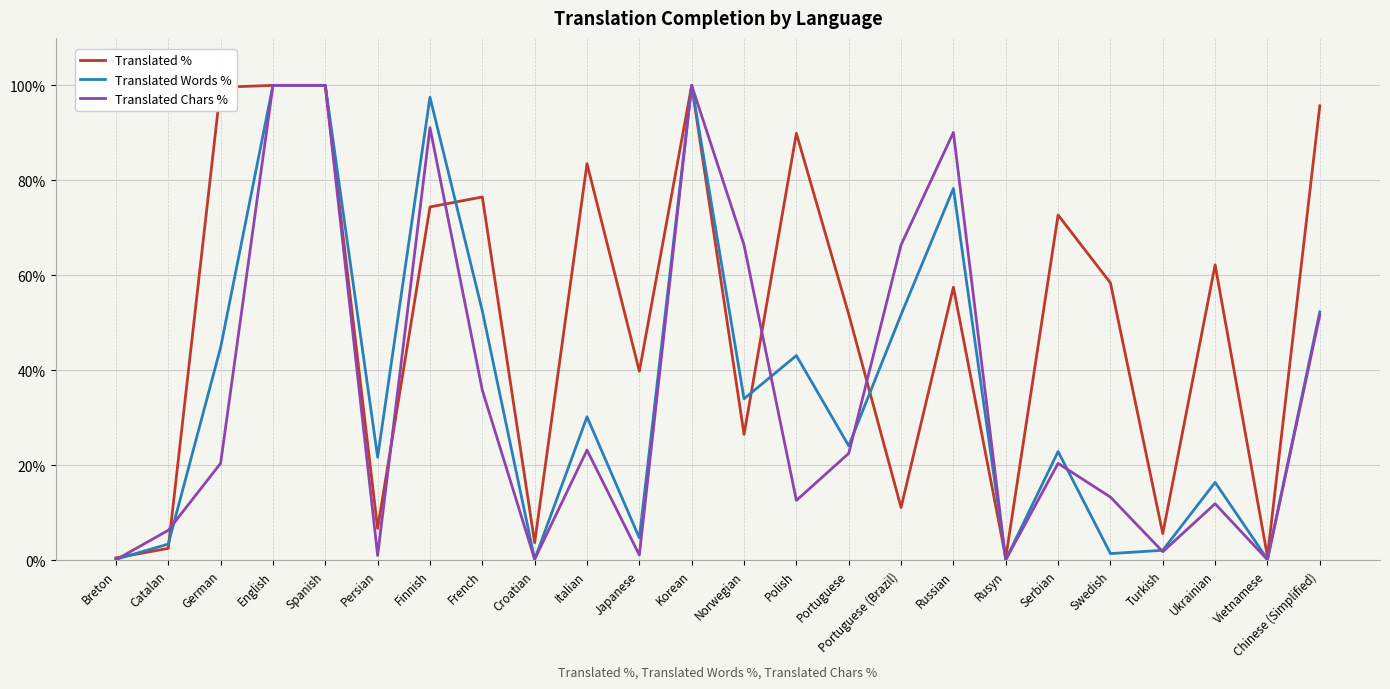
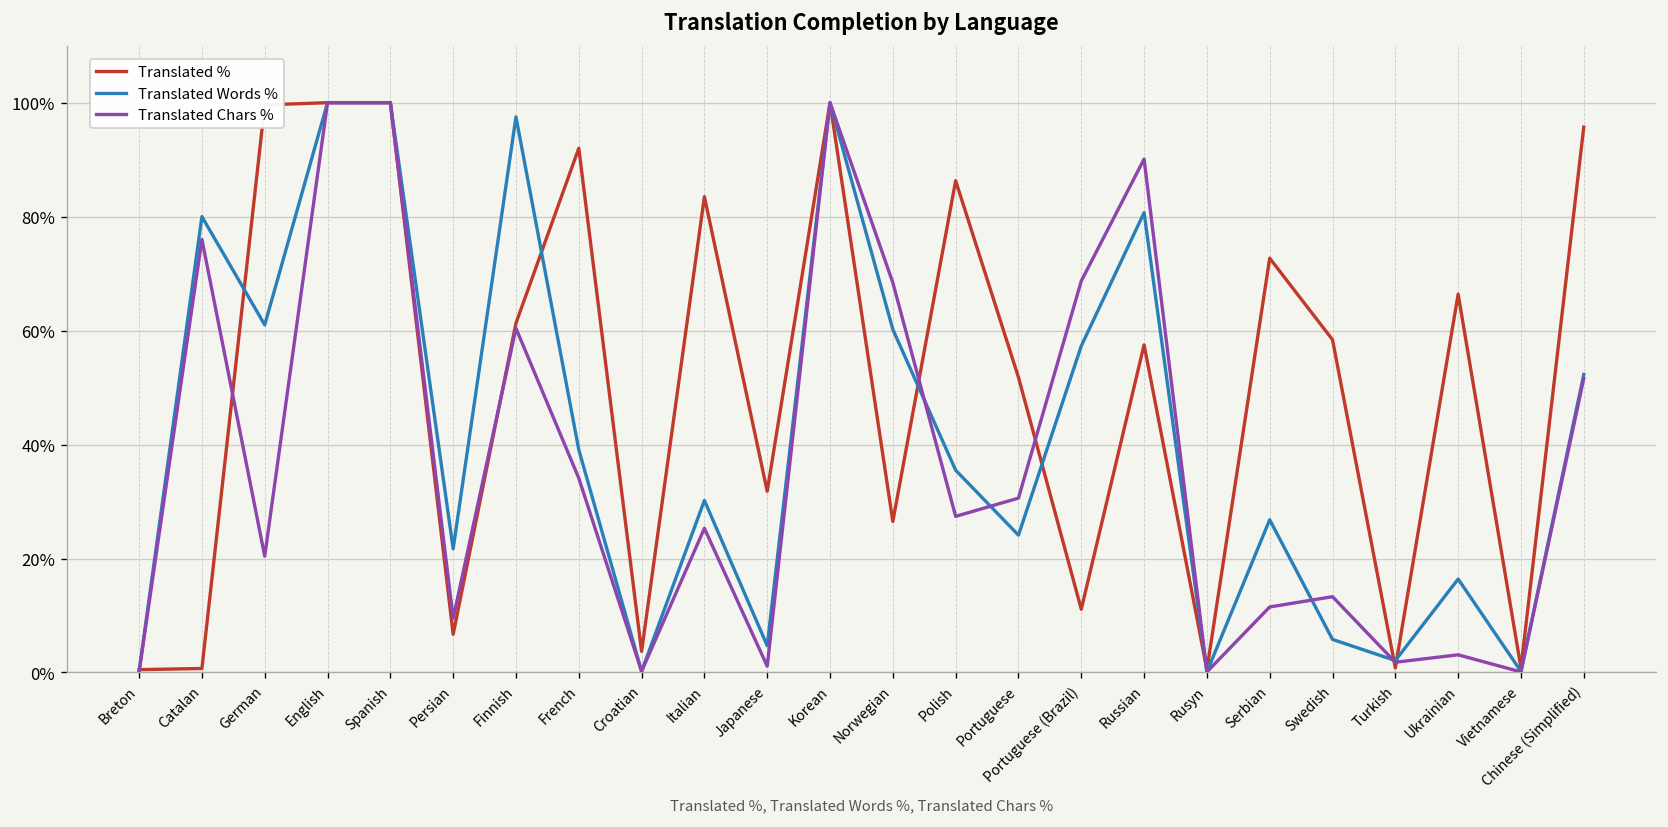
  {
    "Translated %": {
-     "Catalan": "3%",
+     "Catalan": "1%",
      "Persian": "7%",
-     "Finnish": "74%",
-     "French": "77%",
+     "Finnish": "61%",
+     "French": "92%",
      "Croatian": "4%",
      "Italian": "84%",
-     "Japanese": "40%",
+     "Japanese": "32%",
      "Norwegian": "27%",
-     "Polish": "90%",
+     "Polish": "86%",
      "Portuguese": "52%",
      "Portuguese (Brazil)": "11%",
      "Russian": "58%",
      "Serbian": "73%",
      "Swedish": "58%",
-     "Turkish": "6%",
-     "Ukrainian": "62%",
+     "Turkish": "1%",
+     "Ukrainian": "66%",
      "Vietnamese": "1%",
      "Chinese (Simplified)": "96%"
    },
    "Translated Words %": {
-     "Catalan": "3%",
-     "German": "45%",
+     "Catalan": "80%",
+     "German": "61%",
      "Persian": "22%",
      "Finnish": "98%",
-     "French": "53%",
+     "French": "39%",
      "Italian": "30%",
      "Japanese": "5%",
-     "Norwegian": "34%",
-     "Polish": "43%",
+     "Norwegian": "60%",
+     "Polish": "36%",
      "Portuguese": "24%",
-     "Portuguese (Brazil)": "52%",
-     "Russian": "78%",
-     "Serbian": "23%",
-     "Swedish": "1%",
+     "Portuguese (Brazil)": "57%",
+     "Russian": "81%",
+     "Serbian": "27%",
+     "Swedish": "6%",
      "Ukrainian": "16%",
      "Chinese (Simplified)": "52%"
    },
    "Translated Chars %": {
-     "Catalan": "6%",
+     "Catalan": "76%",
      "German": "20%",
-     "Persian": "1%",
-     "Finnish": "91%",
-     "French": "36%",
-     "Italian": "23%",
+     "Persian": "10%",
+     "Finnish": "60%",
+     "French": "34%",
+     "Italian": "25%",
      "Japanese": "1%",
-     "Norwegian": "66%",
-     "Polish": "13%",
-     "Portuguese": "23%",
-     "Portuguese (Brazil)": "66%",
+     "Norwegian": "68%",
+     "Polish": "27%",
+     "Portuguese": "31%",
+     "Portuguese (Brazil)": "69%",
      "Russian": "90%",
-     "Serbian": "20%",
+     "Serbian": "12%",
      "Swedish": "13%",
-     "Ukrainian": "12%",
+     "Ukrainian": "3%",
      "Chinese (Simplified)": "52%"
    }
  }
